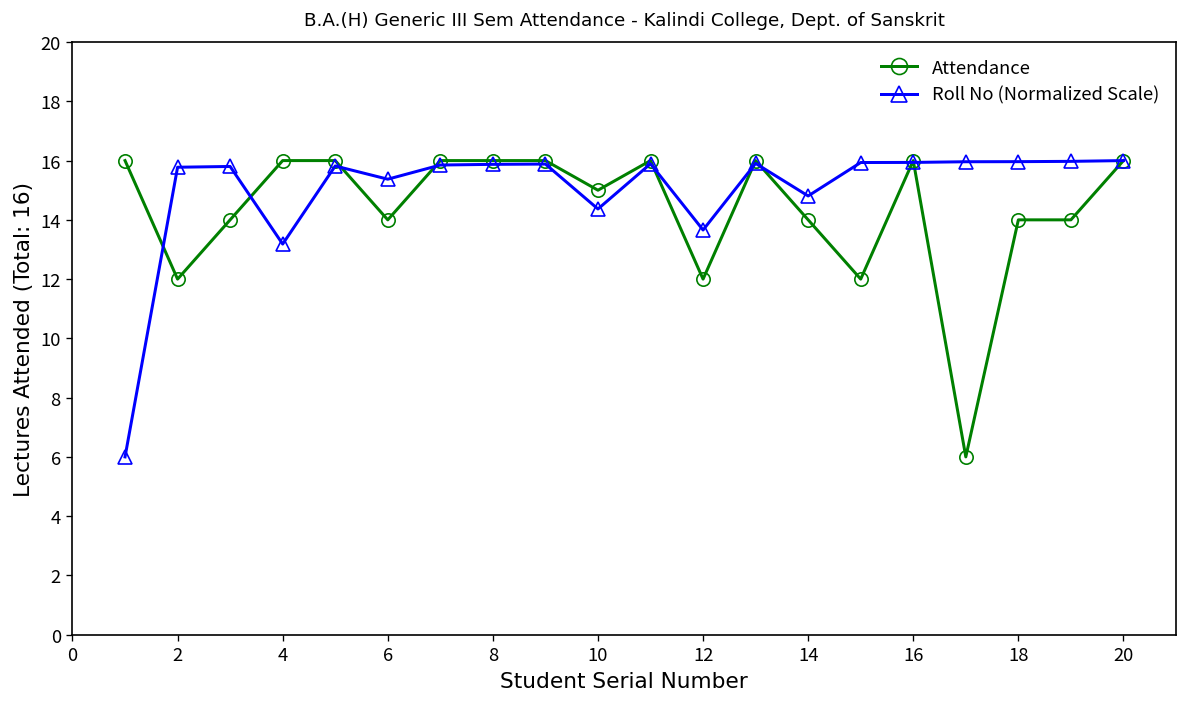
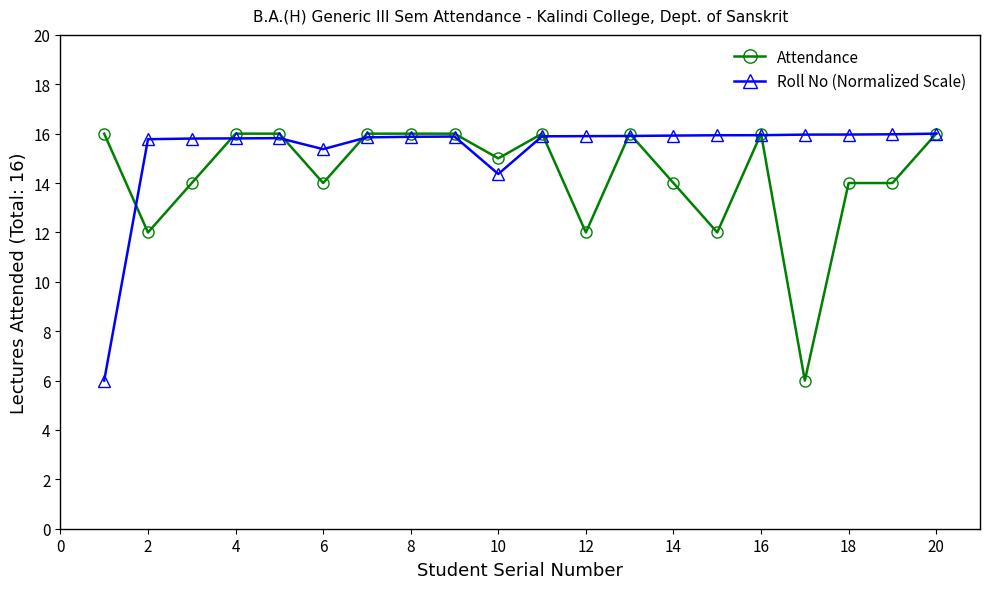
  {
    "Attendance": {
      "2": 12.0,
      "4": 16.0,
      "6": 14.0,
      "8": 16.0,
      "10": 15.0,
      "12": 12.0,
      "14": 14.0,
      "18": 14.0
    },
    "Roll No (Normalized Scale)": {
      "2": 15.8,
-     "4": 13.2,
+     "4": 15.8,
      "6": 15.4,
      "8": 15.9,
      "10": 14.4,
-     "12": 13.7,
-     "14": 14.8,
+     "12": 15.9,
+     "14": 15.9,
      "18": 16.0
    }
  }
